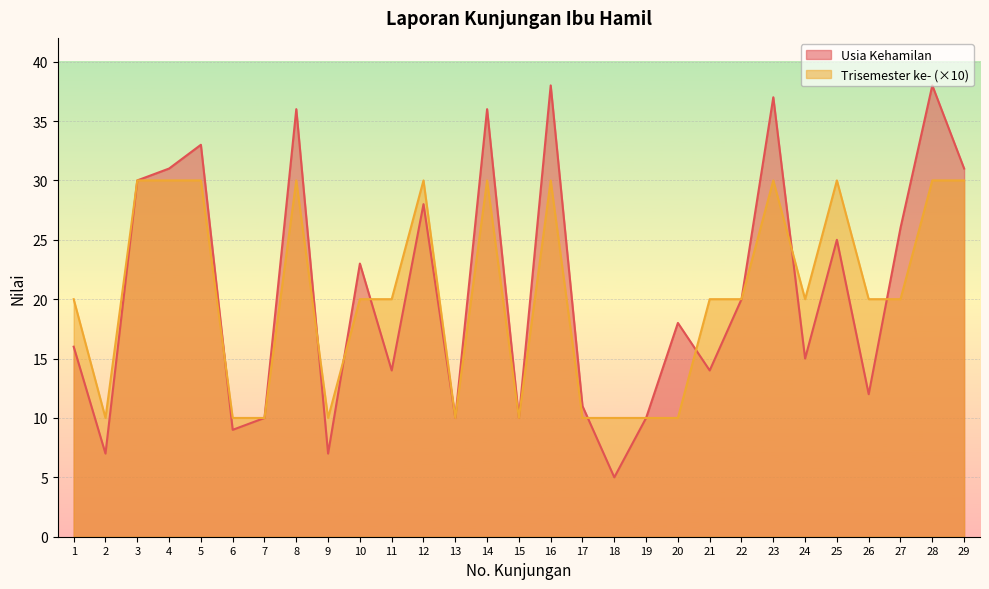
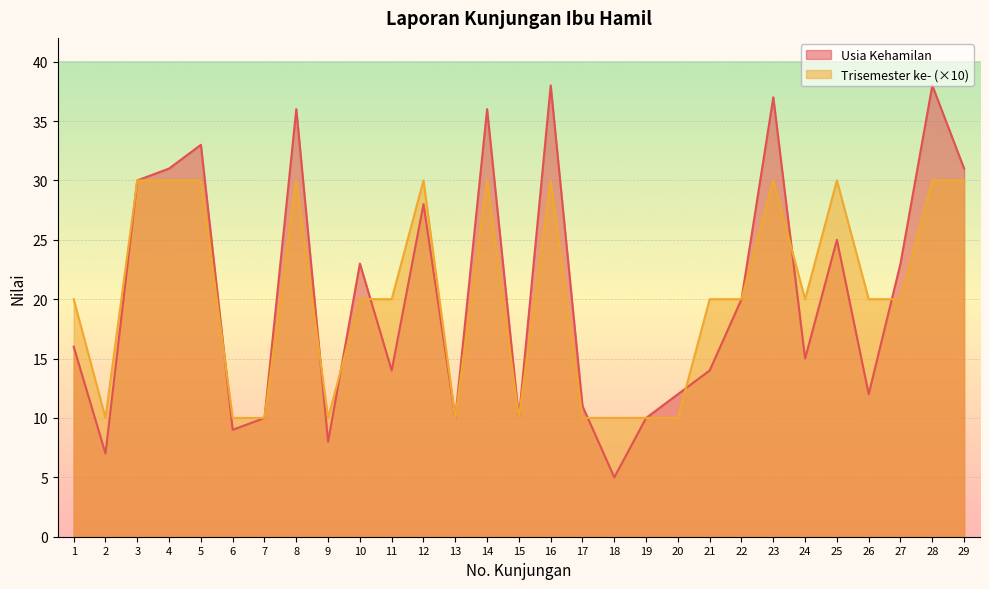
  {
    "Usia Kehamilan": {
      "1": 16,
      "2": 7,
      "4": 31,
      "5": 33,
      "6": 9,
      "8": 36,
-     "9": 7,
+     "9": 8,
      "10": 23,
      "11": 14,
      "12": 28,
      "14": 36,
      "16": 38,
      "17": 11,
      "18": 5,
-     "20": 18,
+     "20": 12,
      "21": 14,
      "23": 37,
      "24": 15,
      "25": 25,
      "26": 12,
-     "27": 26,
+     "27": 23,
      "29": 31
    },
    "Trisemester ke- (×10)": {
      "1": 20,
      "2": 10,
      "4": 30,
      "5": 30,
      "6": 10,
      "8": 30,
      "9": 10,
      "10": 20,
      "11": 20,
      "12": 30,
      "14": 30,
      "16": 30,
      "17": 10,
      "18": 10,
      "20": 10,
      "21": 20,
      "23": 30,
      "24": 20,
      "25": 30,
      "26": 20,
      "27": 20,
      "28": 30,
      "29": 30
    }
  }
